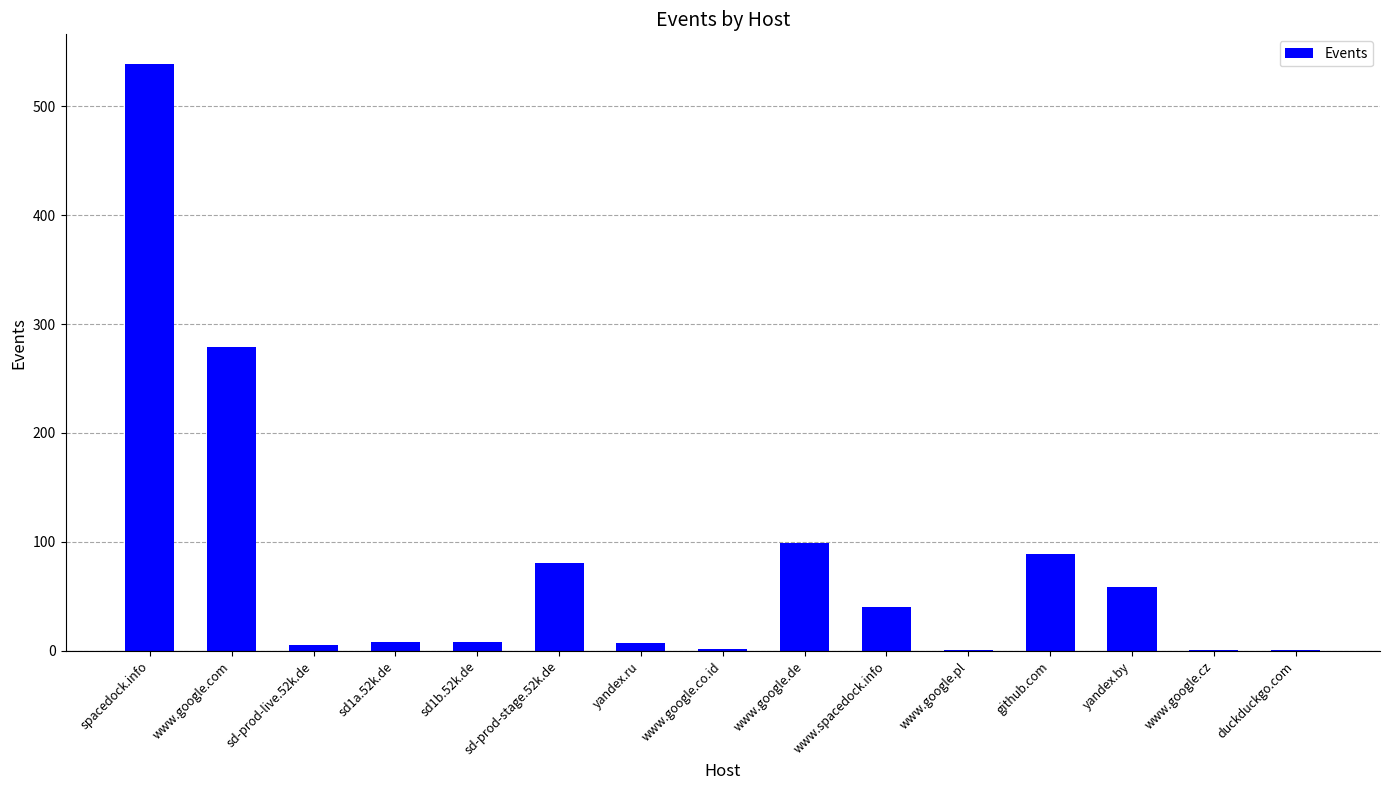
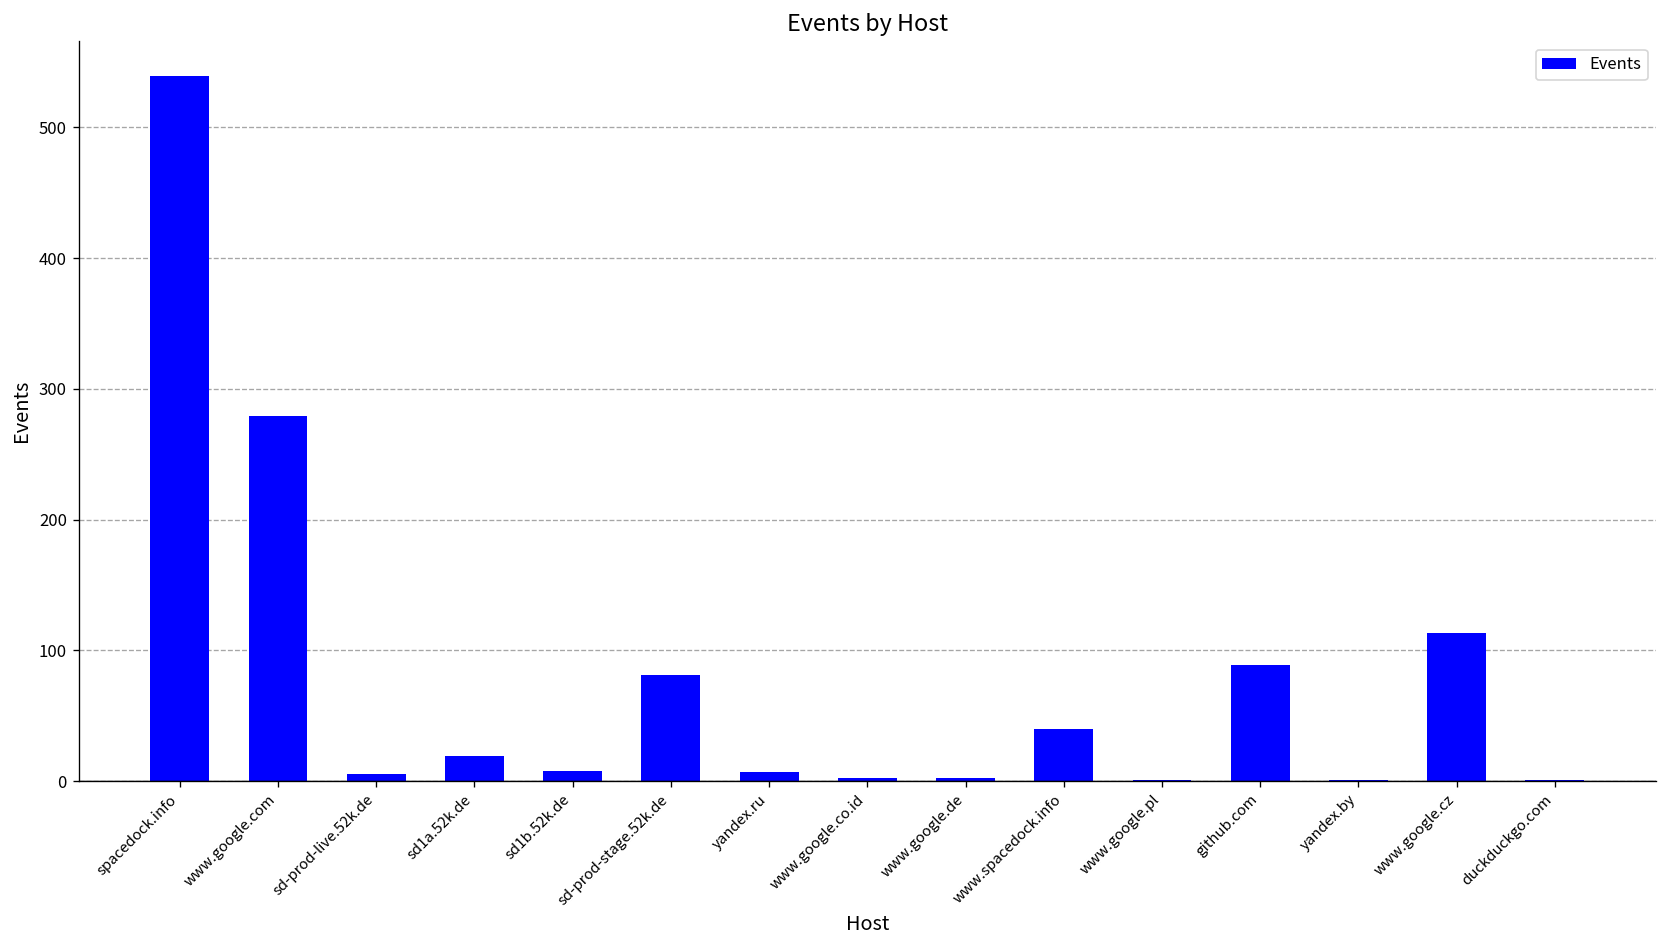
  {
    "spacedock.info": 539,
    "www.google.com": 279,
    "sd-prod-live.52k.de": 5,
-   "sd1a.52k.de": 8,
+   "sd1a.52k.de": 19,
    "sd1b.52k.de": 8,
    "sd-prod-stage.52k.de": 81,
    "yandex.ru": 7,
-   "www.google.de": 99,
+   "www.google.de": 2,
    "www.spacedock.info": 40,
    "github.com": 89,
-   "yandex.by": 59,
-   "www.google.cz": 1
+   "yandex.by": 1,
+   "www.google.cz": 113
  }
